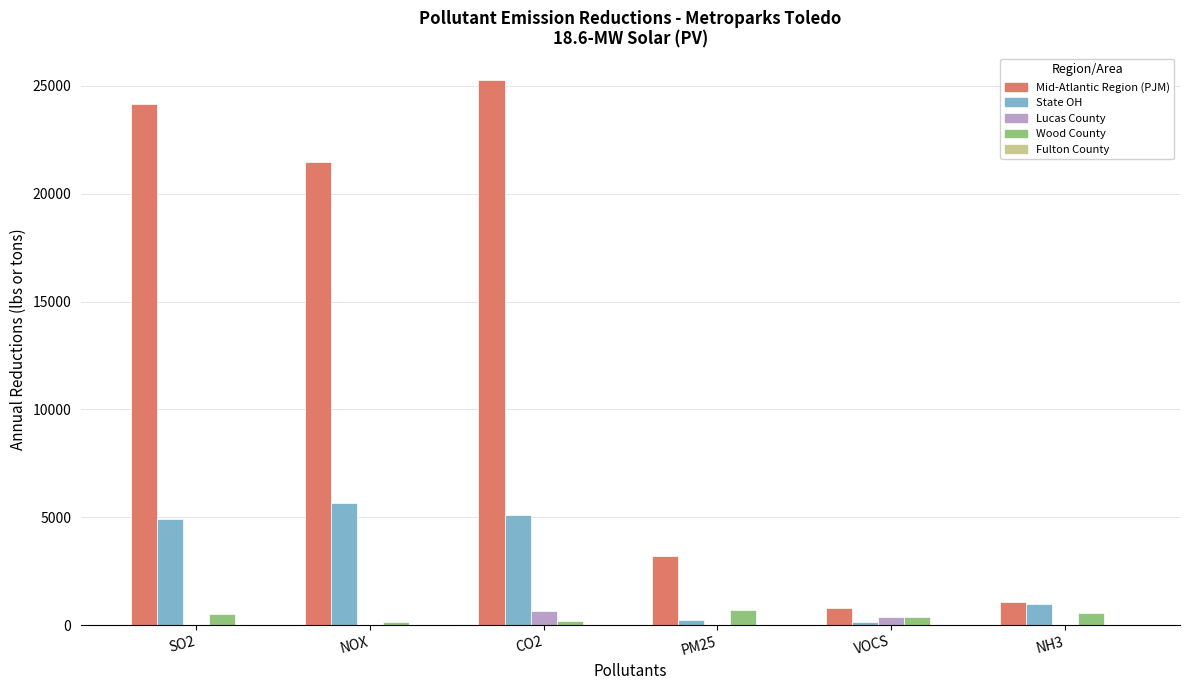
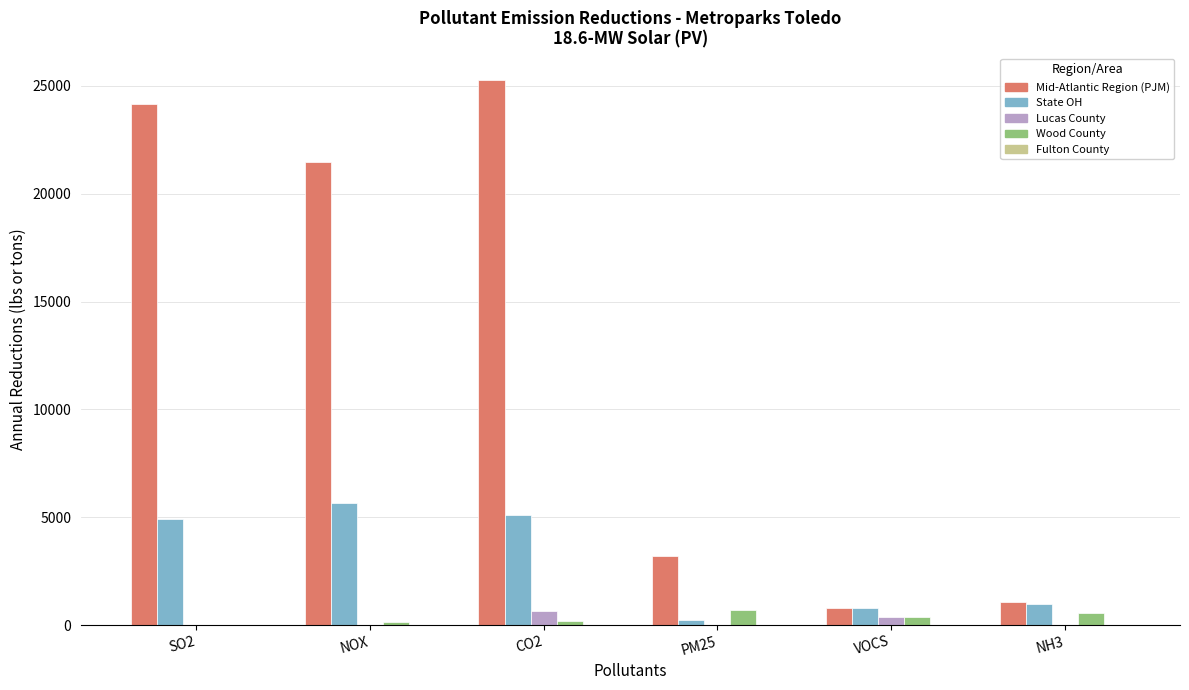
  {
    "Mid-Atlantic Region (PJM)": {
      "SO2": 24200,
      "NOX": 21500,
      "CO2": 25300,
      "PM25": 3200,
      "VOCS": 800,
      "NH3": 1000
    },
    "State OH": {
      "SO2": 4900,
      "NOX": 5600,
      "CO2": 5100,
      "PM25": 200,
-     "VOCS": 100,
+     "VOCS": 800,
      "NH3": 1000
    },
    "Lucas County": {
      "CO2": 600,
      "VOCS": 400
    },
    "Wood County": {
-     "SO2": 500,
+     "SO2": 0,
      "NOX": 100,
      "CO2": 200,
      "PM25": 700,
      "VOCS": 400,
      "NH3": 500
    },
    "Fulton County": {
      "SO2": 0,
      "NOX": 0,
      "CO2": 0,
      "PM25": 0,
      "VOCS": 0,
      "NH3": 0
    }
  }
